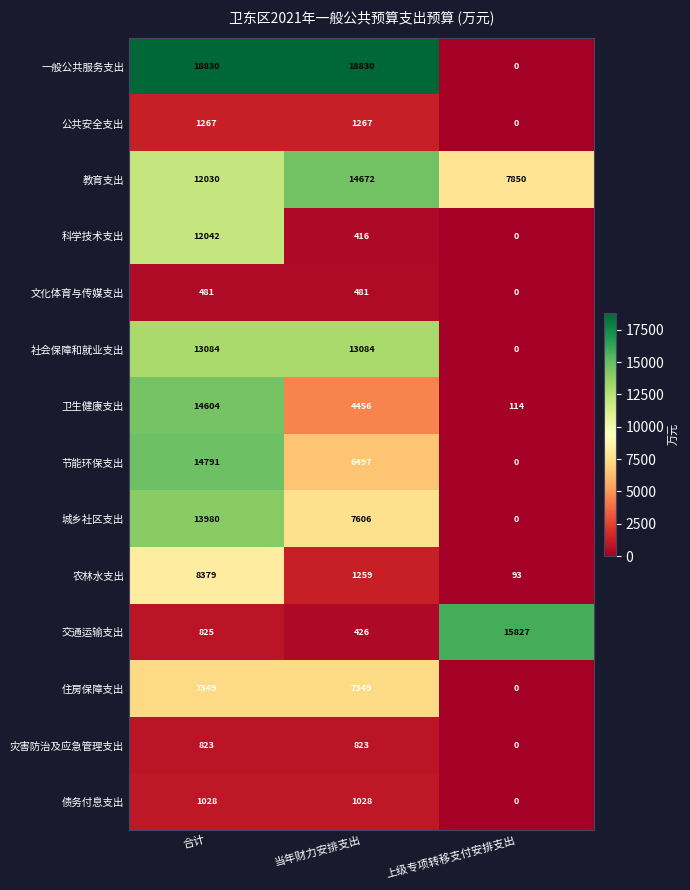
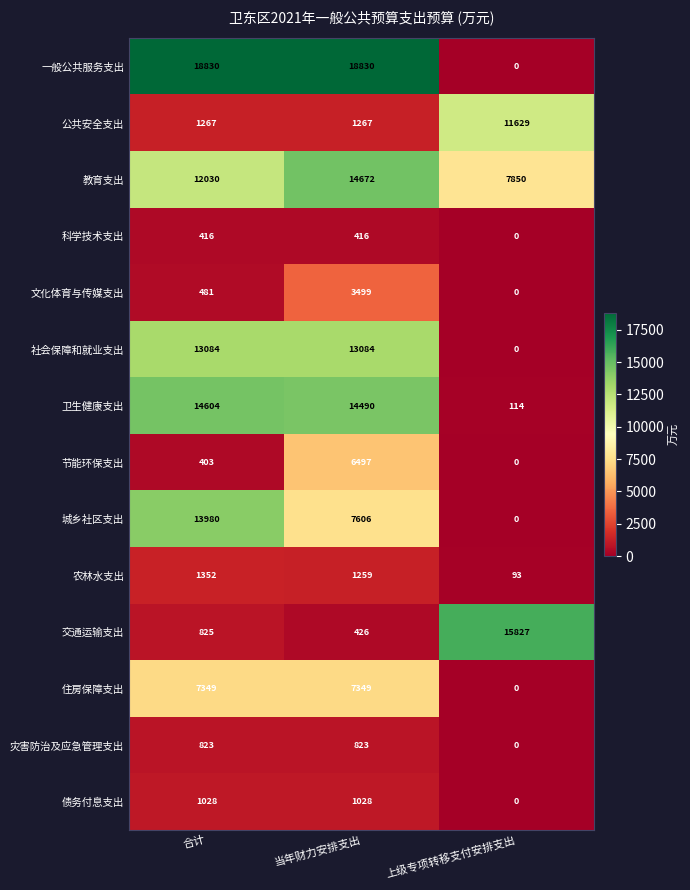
  {
    "一般公共服务支出": {
      "合计": 18830,
      "当年财力安排支出": 18830,
      "上级专项转移支付安排支出": 0
    },
    "公共安全支出": {
      "合计": 1267,
      "当年财力安排支出": 1267,
-     "上级专项转移支付安排支出": 0
+     "上级专项转移支付安排支出": 11629
    },
    "教育支出": {
      "合计": 12030,
      "当年财力安排支出": 14672,
      "上级专项转移支付安排支出": 7850
    },
    "科学技术支出": {
-     "合计": 12042,
+     "合计": 416,
      "当年财力安排支出": 416,
      "上级专项转移支付安排支出": 0
    },
    "文化体育与传媒支出": {
      "合计": 481,
-     "当年财力安排支出": 481,
+     "当年财力安排支出": 3499,
      "上级专项转移支付安排支出": 0
    },
    "社会保障和就业支出": {
      "合计": 13084,
      "当年财力安排支出": 13084,
      "上级专项转移支付安排支出": 0
    },
    "卫生健康支出": {
      "合计": 14604,
-     "当年财力安排支出": 4456,
+     "当年财力安排支出": 14490,
      "上级专项转移支付安排支出": 114
    },
    "节能环保支出": {
-     "合计": 14791,
+     "合计": 403,
      "当年财力安排支出": 6497,
      "上级专项转移支付安排支出": 0
    },
    "城乡社区支出": {
      "合计": 13980,
      "当年财力安排支出": 7606,
      "上级专项转移支付安排支出": 0
    },
    "农林水支出": {
-     "合计": 8379,
+     "合计": 1352,
      "当年财力安排支出": 1259,
      "上级专项转移支付安排支出": 93
    },
    "交通运输支出": {
      "合计": 825,
      "当年财力安排支出": 426,
      "上级专项转移支付安排支出": 15827
    },
    "住房保障支出": {
      "合计": 7349,
      "当年财力安排支出": 7349,
      "上级专项转移支付安排支出": 0
    },
    "灾害防治及应急管理支出": {
      "合计": 823,
      "当年财力安排支出": 823,
      "上级专项转移支付安排支出": 0
    },
    "债务付息支出": {
      "合计": 1028,
      "当年财力安排支出": 1028,
      "上级专项转移支付安排支出": 0
    }
  }
